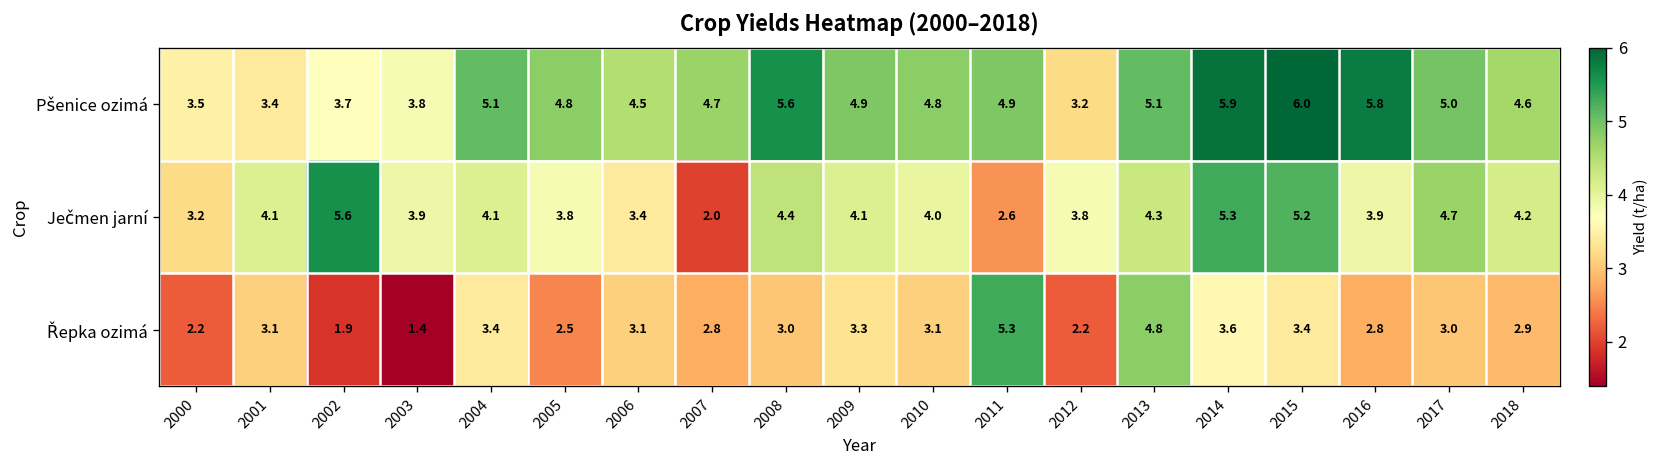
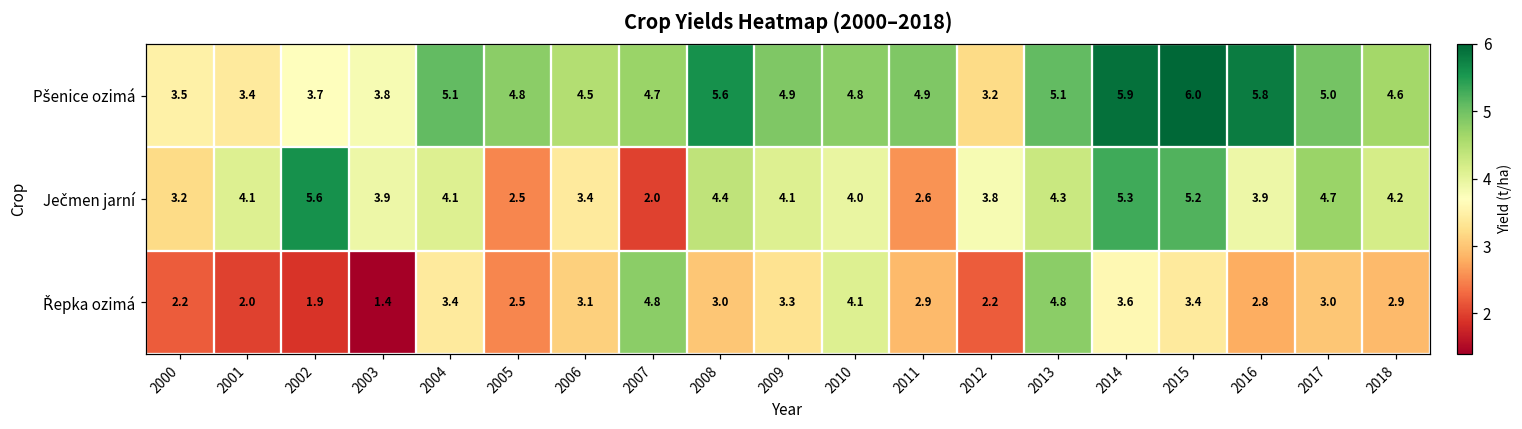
  {
    "Pšenice ozimá": {
      "2000": 3.5,
      "2001": 3.4,
      "2002": 3.7,
      "2003": 3.8,
      "2004": 5.1,
      "2005": 4.8,
      "2006": 4.5,
      "2007": 4.7,
      "2008": 5.6,
      "2009": 4.9,
      "2010": 4.8,
      "2011": 4.9,
      "2012": 3.2,
      "2013": 5.1,
      "2014": 5.9,
      "2015": 6.0,
      "2016": 5.8,
      "2017": 5.0,
      "2018": 4.6
    },
    "Ječmen jarní": {
      "2000": 3.2,
      "2001": 4.1,
      "2002": 5.6,
      "2003": 3.9,
      "2004": 4.1,
-     "2005": 3.8,
+     "2005": 2.5,
      "2006": 3.4,
      "2007": 2.0,
      "2008": 4.4,
      "2009": 4.1,
      "2010": 4.0,
      "2011": 2.6,
      "2012": 3.8,
      "2013": 4.3,
      "2014": 5.3,
      "2015": 5.2,
      "2016": 3.9,
      "2017": 4.7,
      "2018": 4.2
    },
    "Řepka ozimá": {
      "2000": 2.2,
-     "2001": 3.1,
+     "2001": 2.0,
      "2002": 1.9,
      "2003": 1.4,
      "2004": 3.4,
      "2005": 2.5,
      "2006": 3.1,
-     "2007": 2.8,
+     "2007": 4.8,
      "2008": 3.0,
      "2009": 3.3,
-     "2010": 3.1,
-     "2011": 5.3,
+     "2010": 4.1,
+     "2011": 2.9,
      "2012": 2.2,
      "2013": 4.8,
      "2014": 3.6,
      "2015": 3.4,
      "2016": 2.8,
      "2017": 3.0,
      "2018": 2.9
    }
  }
